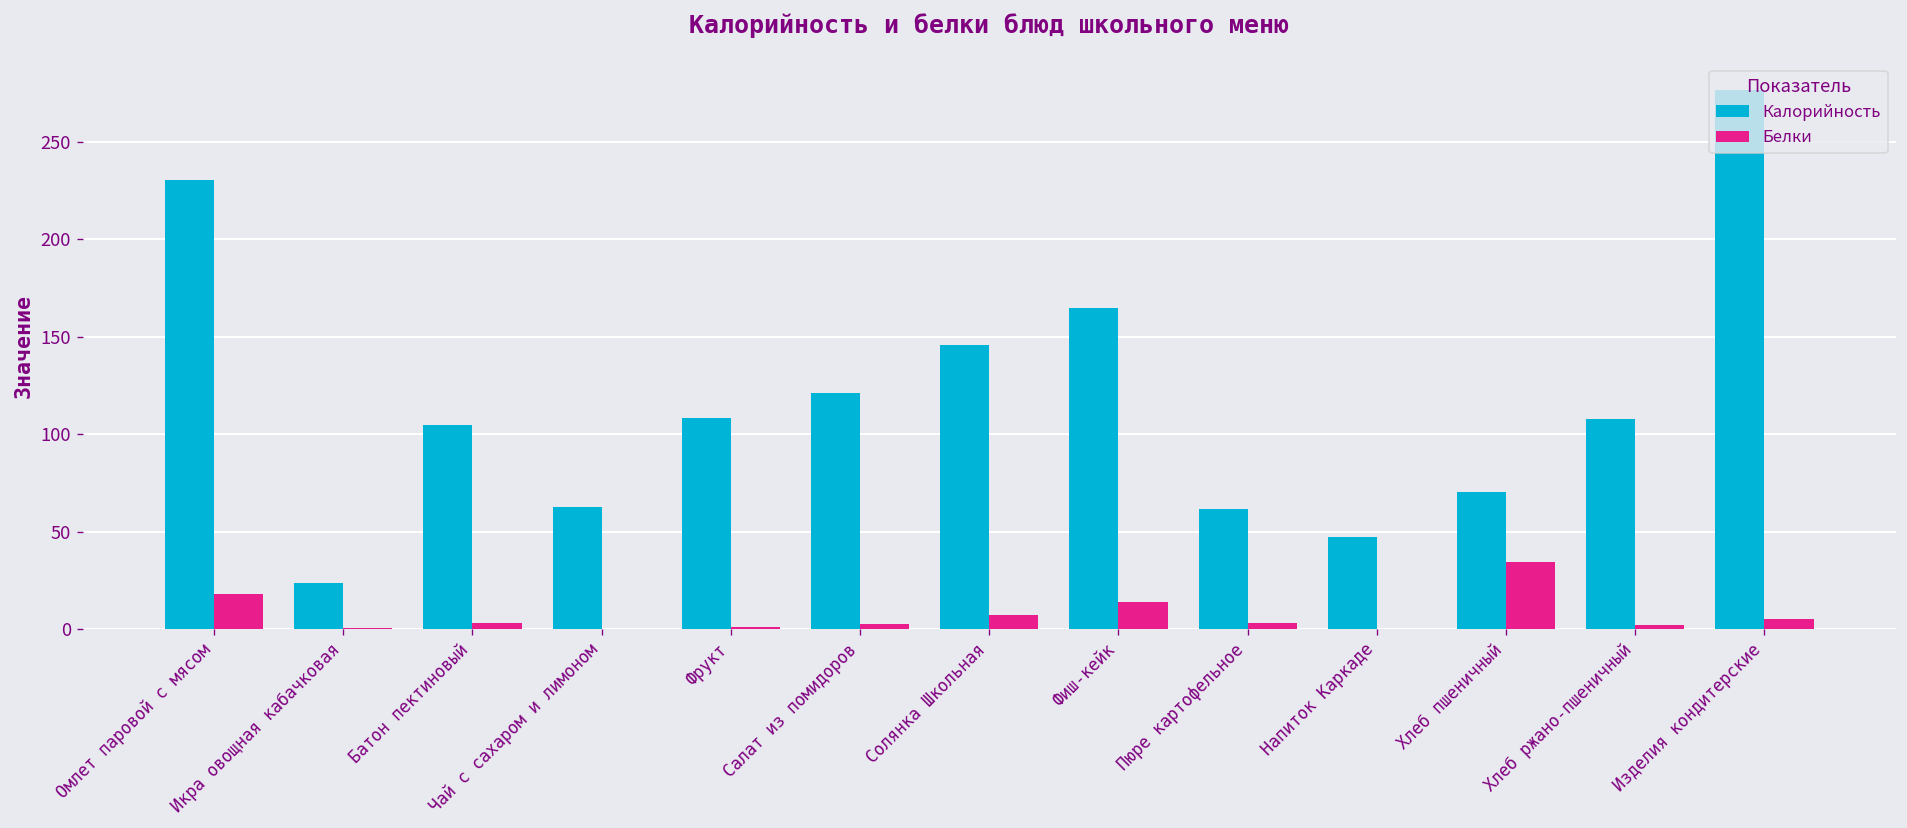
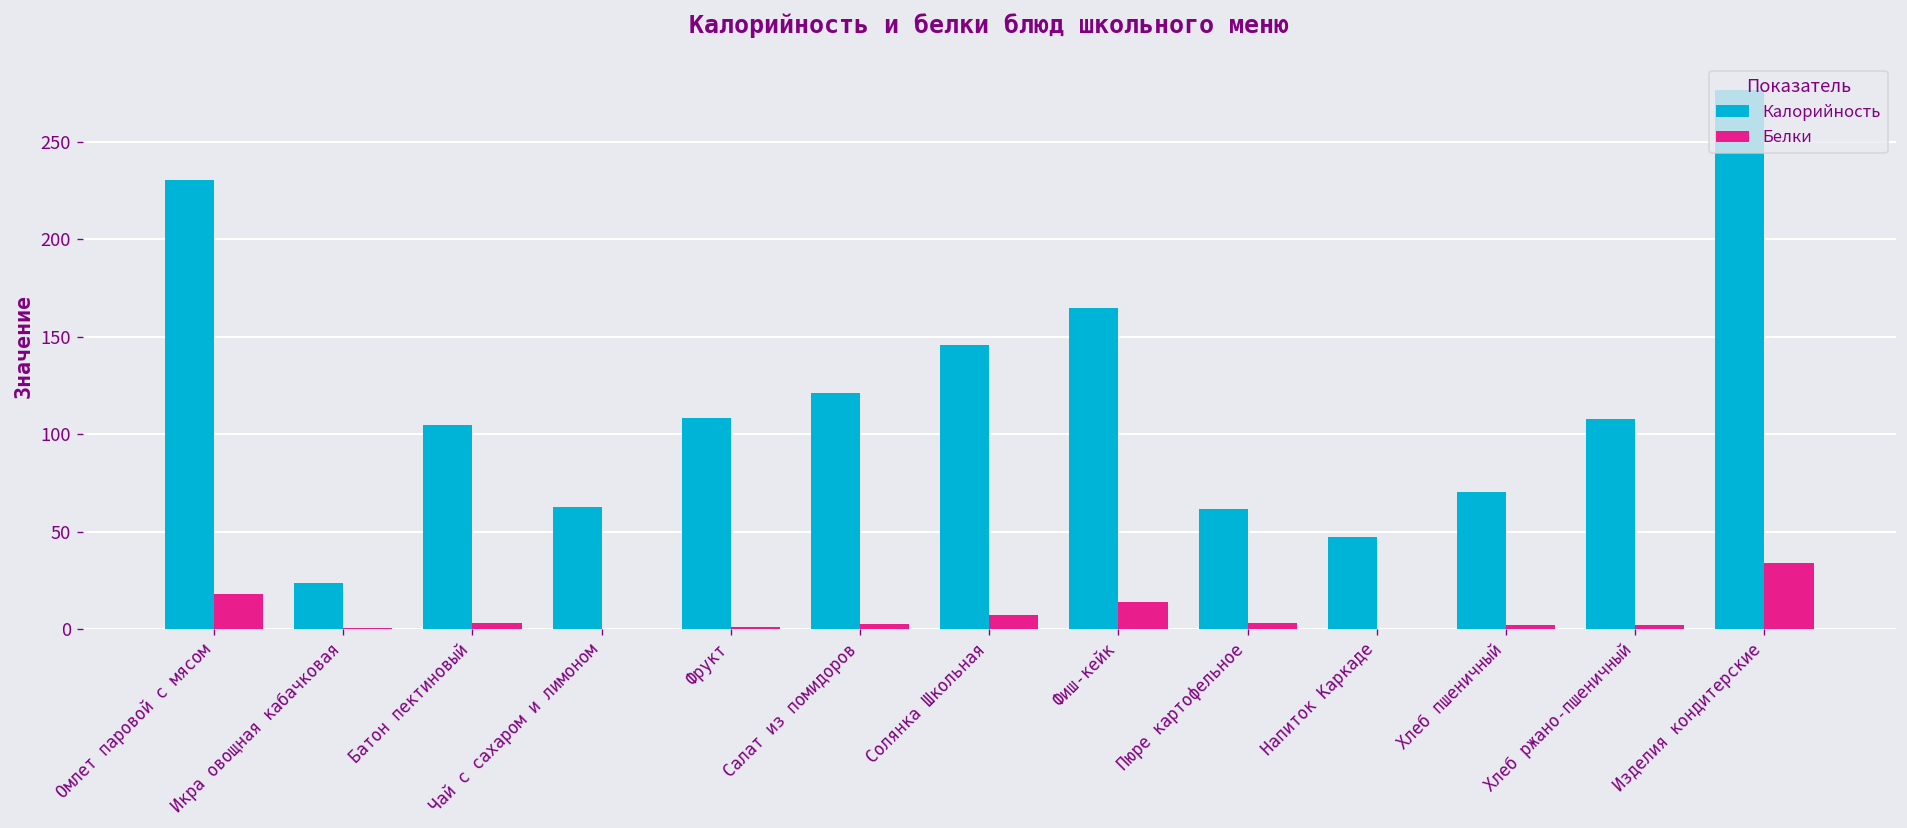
  {
    "Калорийность": {
      "Омлет паровой с мясом": 230,
      "Икра овощная кабачковая": 23,
      "Батон пектиновый": 105,
      "Чай с сахаром и лимоном": 62,
      "Фрукт": 108,
      "Салат из помидоров": 121,
      "Солянка Школьная": 146,
      "Фиш-кейк": 165,
      "Пюре картофельное": 62,
      "Напиток Каркаде": 47,
      "Хлеб пшеничный": 70,
      "Хлеб ржано-пшеничный": 108
    },
    "Белки": {
      "Омлет паровой с мясом": 18,
      "Батон пектиновый": 3,
      "Салат из помидоров": 3,
      "Солянка Школьная": 7,
      "Фиш-кейк": 14,
      "Пюре картофельное": 3,
-     "Хлеб пшеничный": 35,
+     "Хлеб пшеничный": 2,
      "Хлеб ржано-пшеничный": 2,
-     "Изделия кондитерские": 5
+     "Изделия кондитерские": 34
    }
  }
